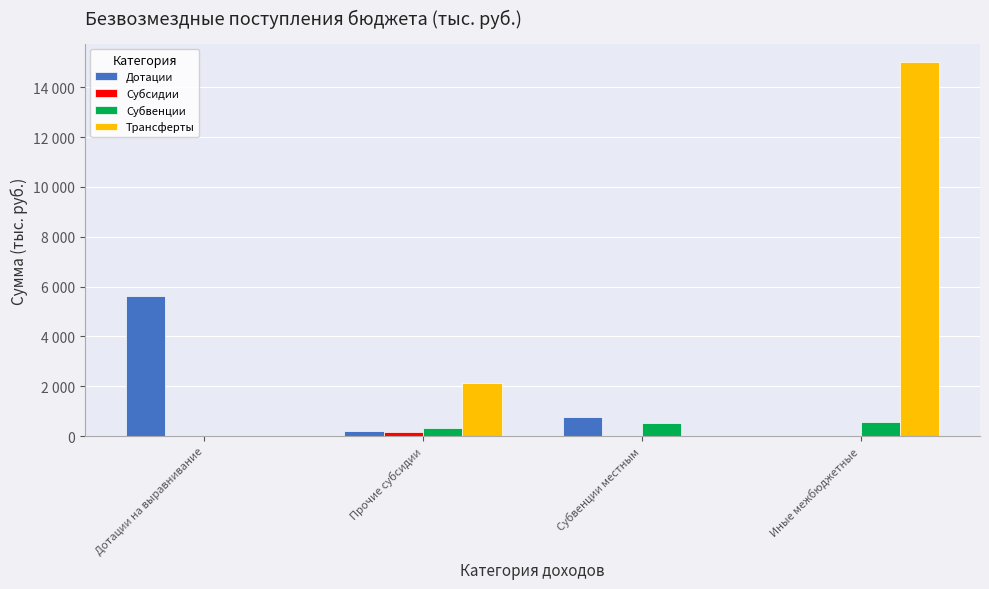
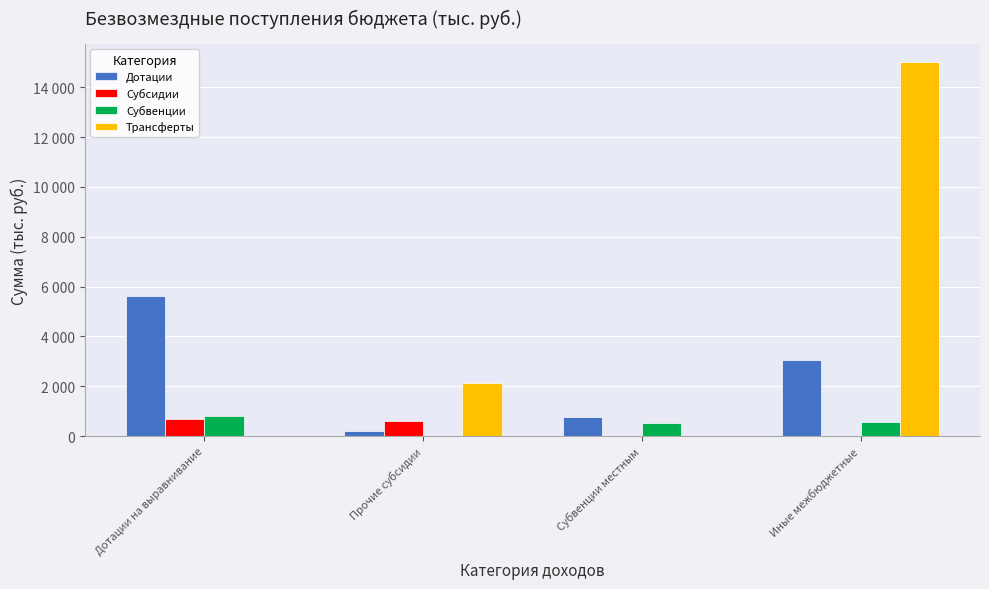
  {
    "Дотации": {
      "Дотации на выравнивание": 5600,
      "Прочие субсидии": 200,
      "Субвенции местным": 800,
-     "Иные межбюджетные": 0
+     "Иные межбюджетные": 3100
    },
    "Субсидии": {
-     "Дотации на выравнивание": 0,
-     "Прочие субсидии": 200,
+     "Дотации на выравнивание": 700,
+     "Прочие субсидии": 600,
      "Субвенции местным": 0,
      "Иные межбюджетные": 0
    },
    "Субвенции": {
-     "Дотации на выравнивание": 0,
-     "Прочие субсидии": 300,
+     "Дотации на выравнивание": 800,
+     "Прочие субсидии": 0,
      "Субвенции местным": 500,
      "Иные межбюджетные": 600
    },
    "Трансферты": {
      "Дотации на выравнивание": 0,
      "Прочие субсидии": 2100,
      "Субвенции местным": 0,
      "Иные межбюджетные": 15000
    }
  }
